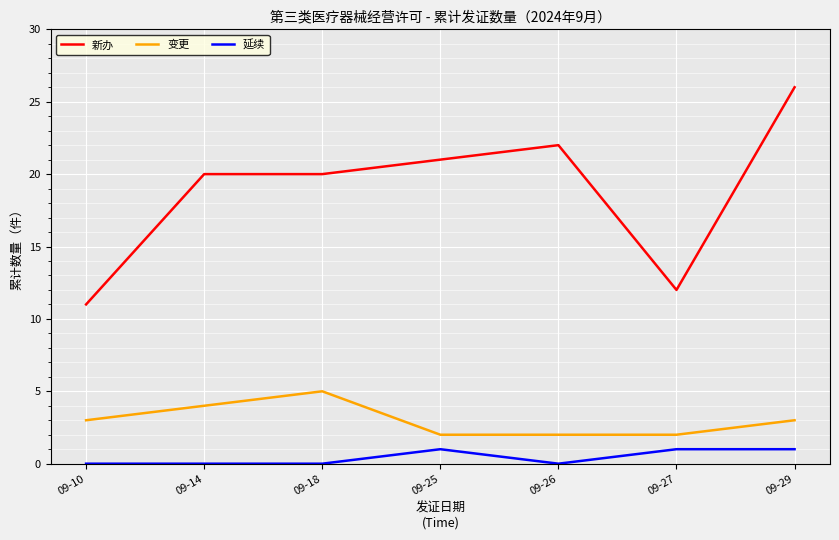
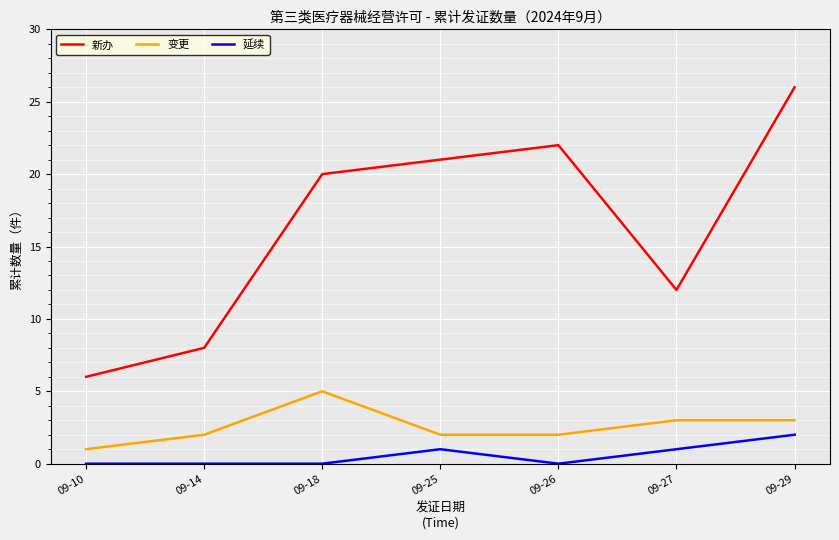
  {
    "新办": {
-     "09-10": 11,
-     "09-14": 20,
+     "09-10": 6,
+     "09-14": 8,
      "09-18": 20,
      "09-25": 21,
      "09-26": 22,
      "09-27": 12,
      "09-29": 26
    },
    "变更": {
-     "09-10": 3,
-     "09-14": 4,
+     "09-10": 1,
+     "09-14": 2,
      "09-18": 5,
      "09-25": 2,
      "09-26": 2,
-     "09-27": 2,
+     "09-27": 3,
      "09-29": 3
    },
    "延续": {
      "09-10": 0,
      "09-14": 0,
      "09-18": 0,
      "09-25": 1,
      "09-26": 0,
      "09-27": 1,
-     "09-29": 1
+     "09-29": 2
    }
  }
